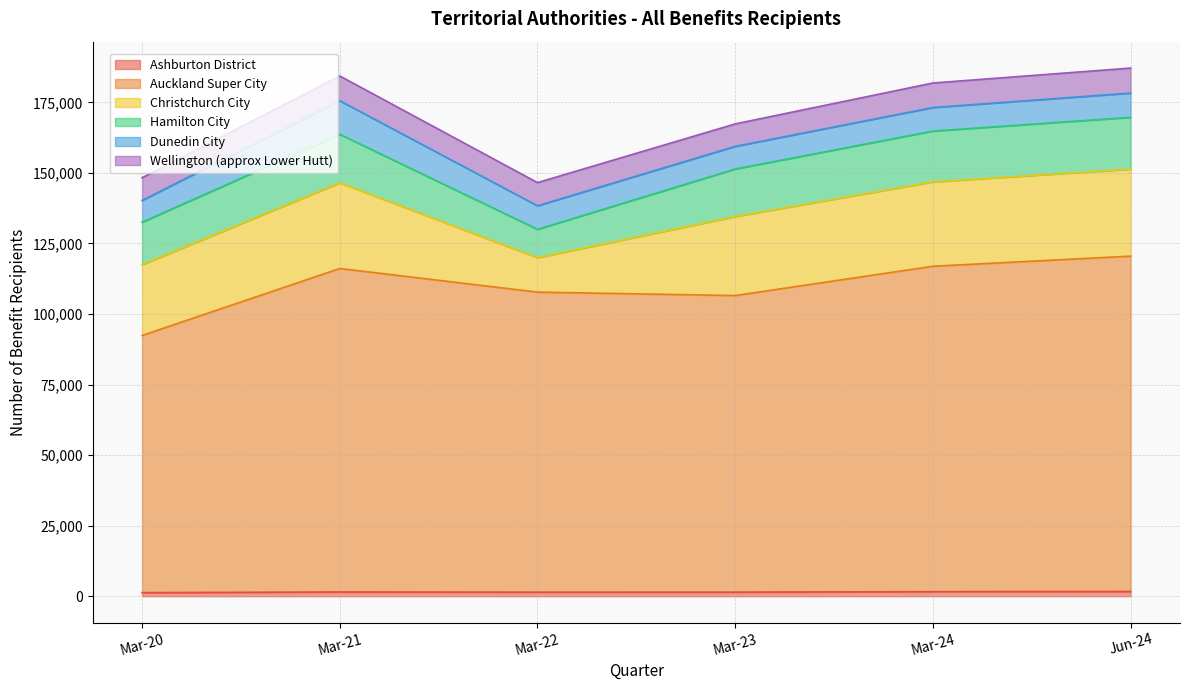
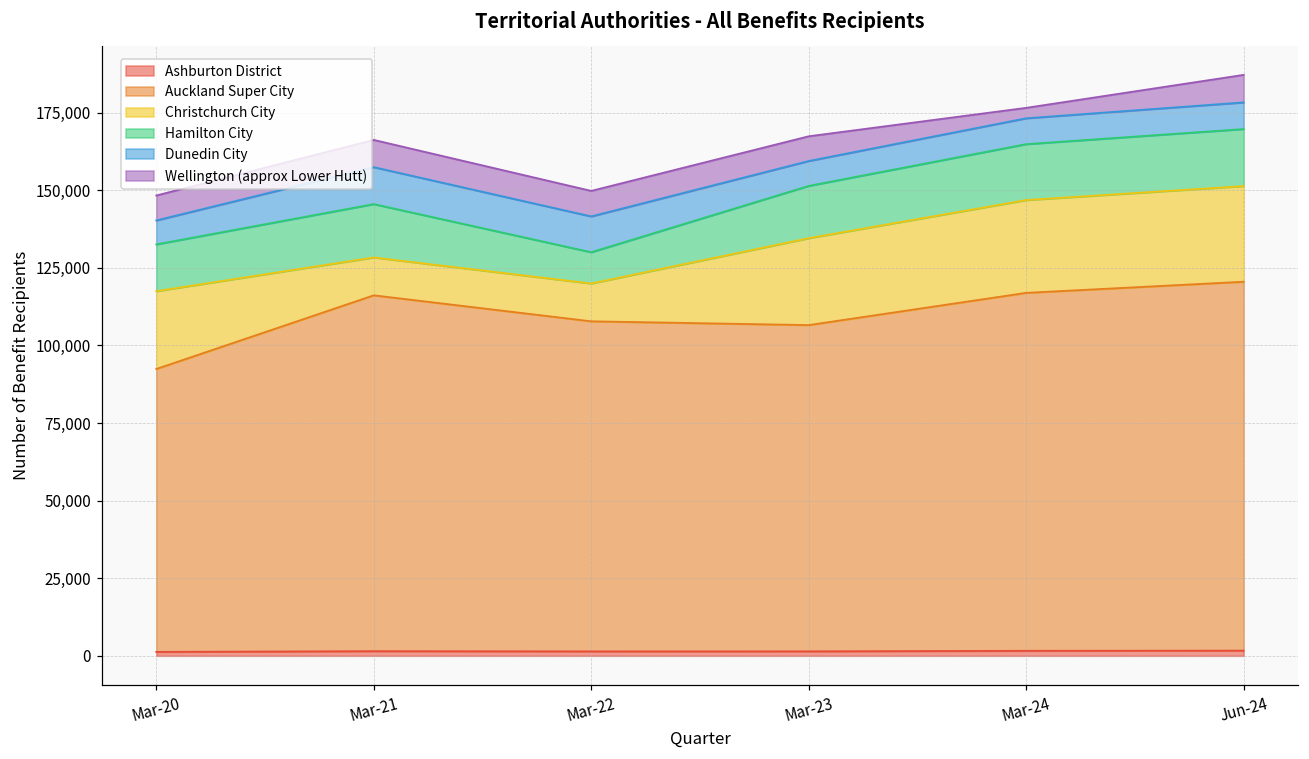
  {
    "Christchurch City": {
      "Mar-20": "25,000",
-     "Mar-21": "30,000",
+     "Mar-21": "12,000",
      "Mar-22": "12,000",
      "Mar-23": "28,000",
      "Mar-24": "30,000",
      "Jun-24": "31,000"
    },
    "Hamilton City": {
      "Mar-20": "15,000",
      "Mar-21": "17,000",
      "Mar-22": "10,000",
      "Mar-23": "17,000",
      "Mar-24": "18,000",
      "Jun-24": "18,000"
    },
    "Dunedin City": {
      "Mar-20": "8,000",
      "Mar-21": "12,000",
-     "Mar-22": "8,000",
+     "Mar-22": "12,000",
      "Mar-23": "8,000",
      "Mar-24": "8,000",
      "Jun-24": "9,000"
    },
    "Wellington (approx Lower Hutt)": {
      "Mar-20": "8,000",
      "Mar-21": "9,000",
      "Mar-22": "8,000",
      "Mar-23": "8,000",
-     "Mar-24": "9,000",
+     "Mar-24": "3,000",
      "Jun-24": "9,000"
    }
  }
